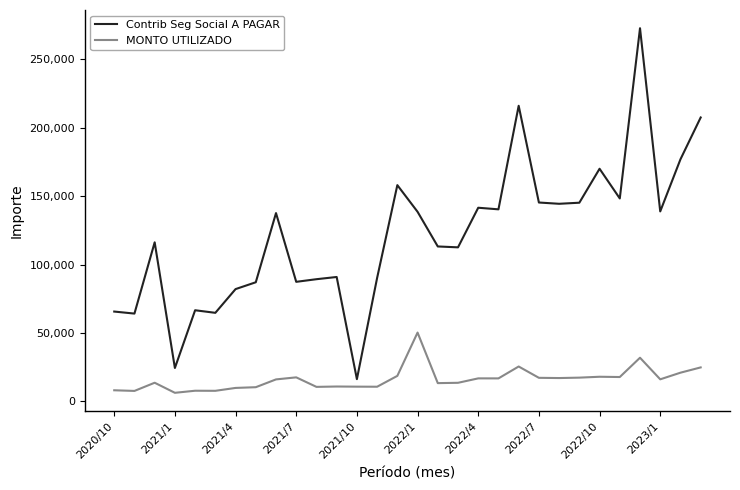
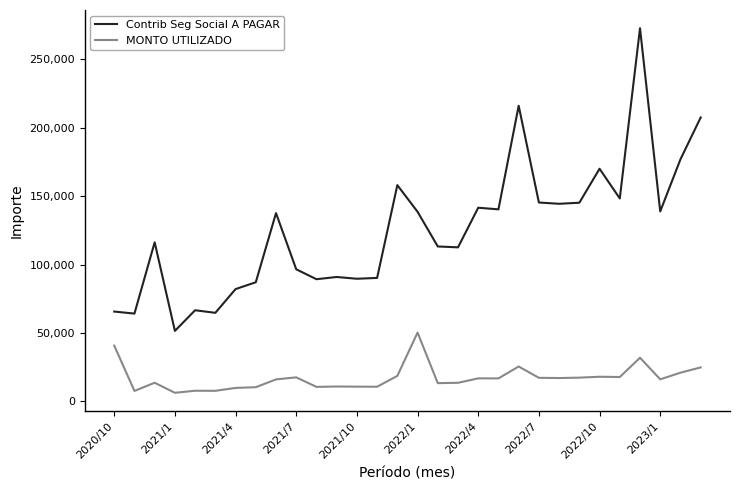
  {
    "Contrib Seg Social A PAGAR": {
      "2020/10": "66,000",
-     "2021/1": "24,000",
+     "2021/1": "51,000",
      "2021/4": "82,000",
-     "2021/7": "87,000",
-     "2021/10": "16,000",
+     "2021/7": "97,000",
+     "2021/10": "90,000",
      "2022/1": "139,000",
      "2022/4": "142,000",
      "2022/7": "145,000",
      "2022/10": "170,000",
      "2023/1": "139,000"
    },
    "MONTO UTILIZADO": {
-     "2020/10": "8,000",
+     "2020/10": "41,000",
      "2021/1": "6,000",
      "2021/4": "10,000",
      "2021/7": "17,000",
      "2021/10": "11,000",
      "2022/1": "50,000",
      "2022/4": "17,000",
      "2022/7": "17,000",
      "2022/10": "18,000",
      "2023/1": "16,000"
    }
  }
